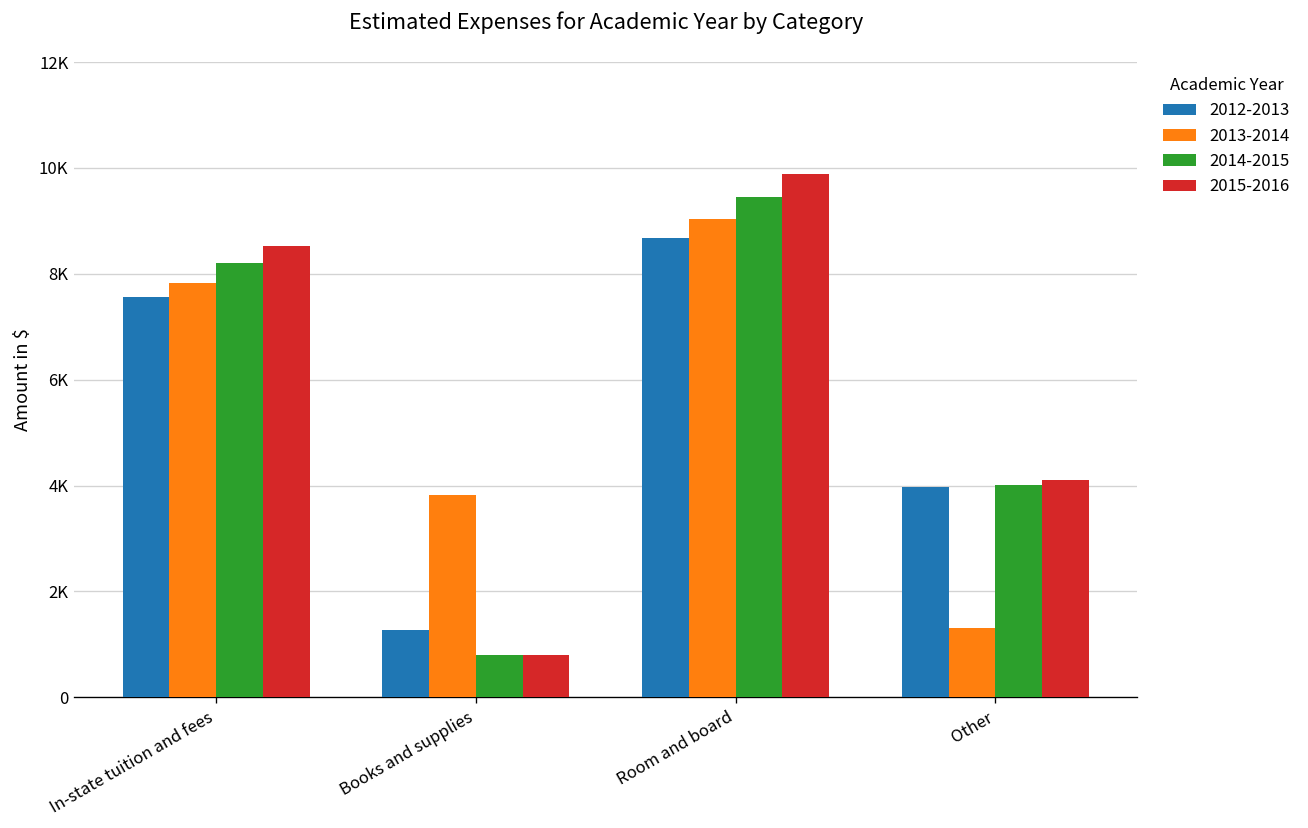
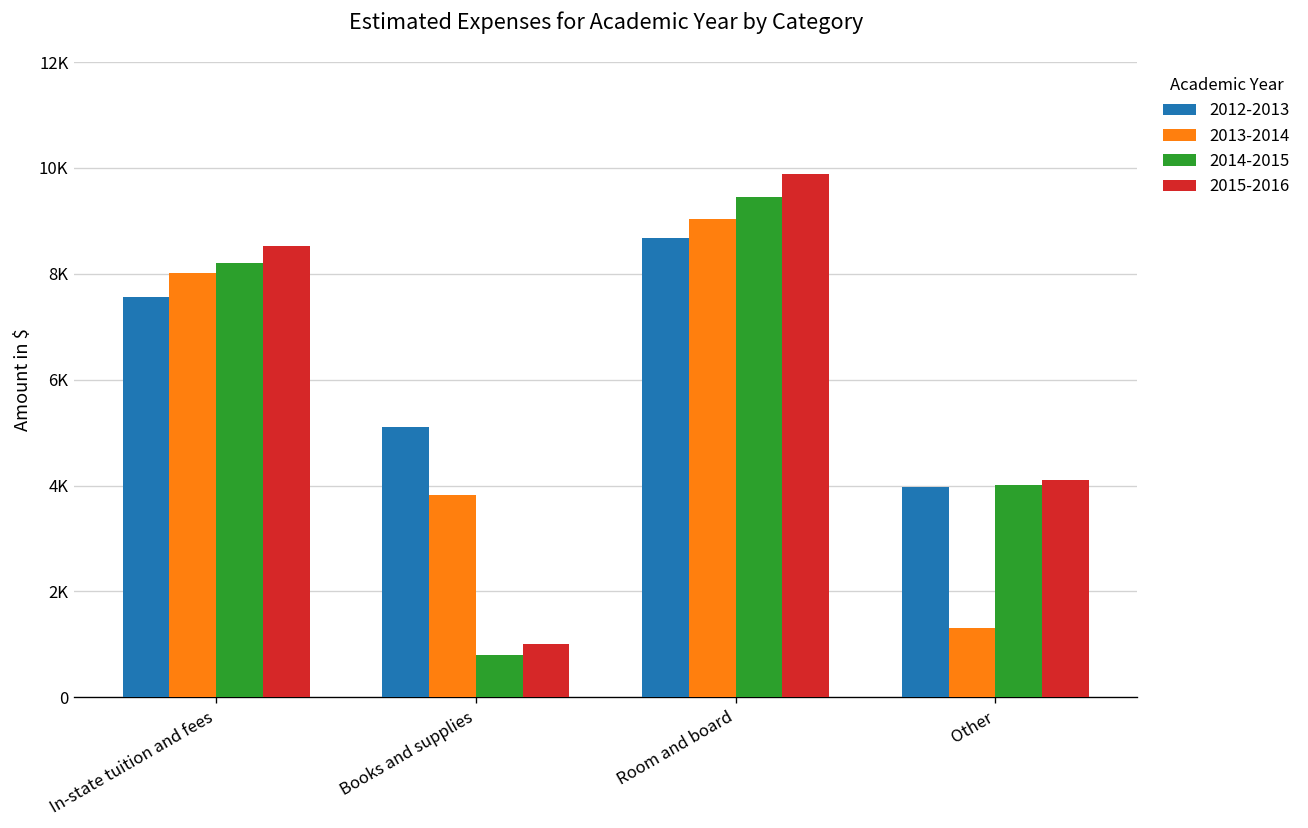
  {
    "2012-2013": {
      "In-state tuition and fees": 7600,
-     "Books and supplies": 1300,
+     "Books and supplies": 5100,
      "Room and board": 8700,
      "Other": 4000
    },
    "2013-2014": {
-     "In-state tuition and fees": 7800,
+     "In-state tuition and fees": 8000,
      "Books and supplies": 3800,
      "Room and board": 9000,
      "Other": 1300
    },
    "2014-2015": {
      "In-state tuition and fees": 8200,
      "Books and supplies": 800,
      "Room and board": 9500,
      "Other": 4000
    },
    "2015-2016": {
      "In-state tuition and fees": 8500,
-     "Books and supplies": 800,
+     "Books and supplies": 1000,
      "Room and board": 9900,
      "Other": 4100
    }
  }
